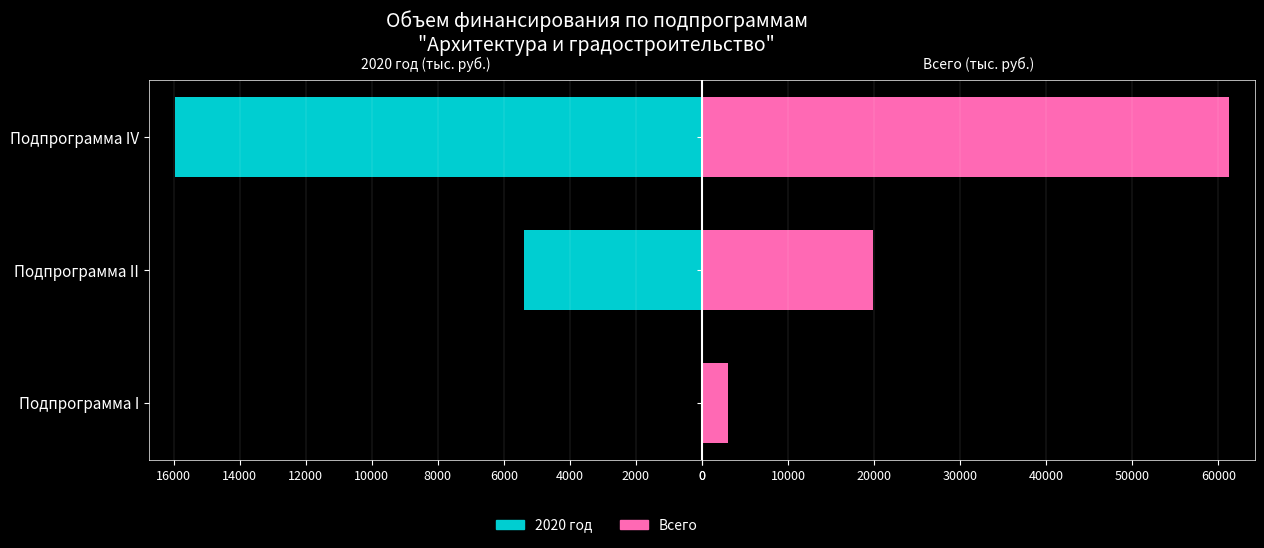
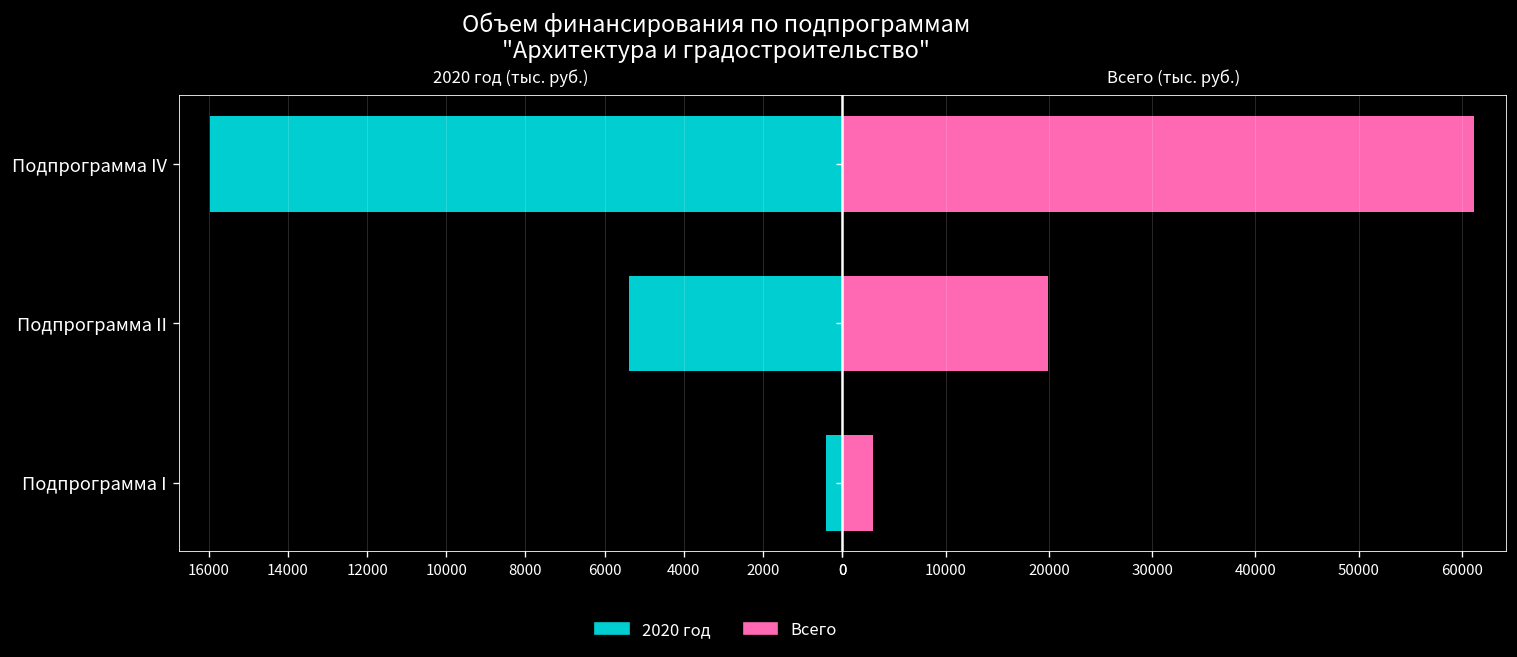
  {
    "2020 год (тыс. руб.)": {
      "Подпрограмма IV": 16000,
      "Подпрограмма II": 5400,
-     "Подпрограмма I": 0
+     "Подпрограмма I": 400
    }
  }
